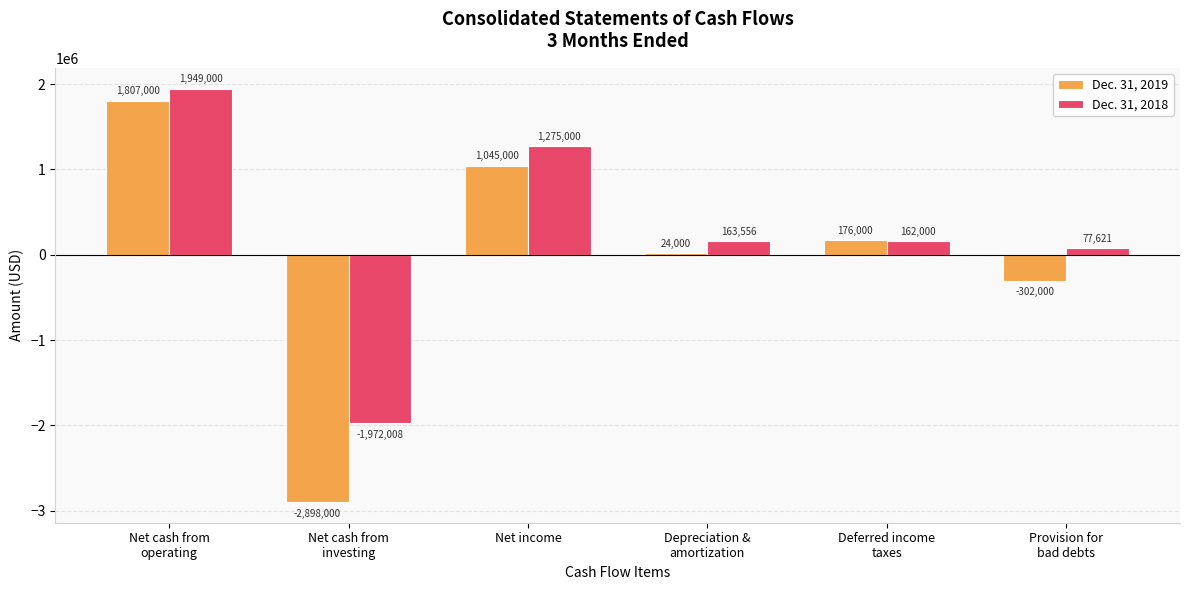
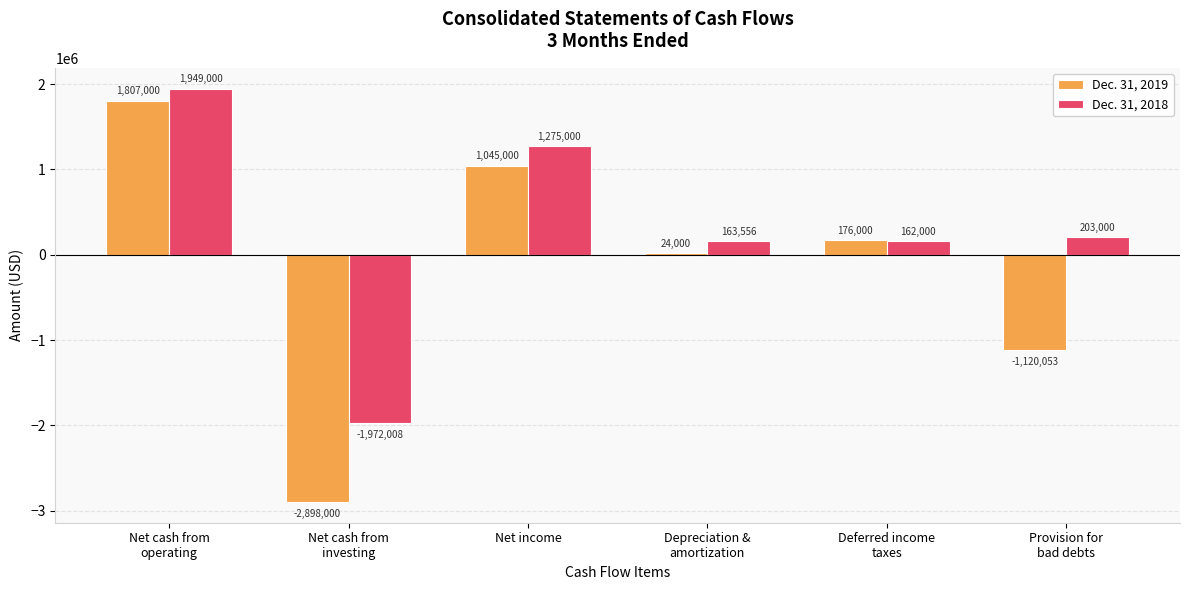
  {
    "Dec. 31, 2019": {
      "Net cash from operating": "1,807,000",
      "Net cash from investing": "-2,898,000",
      "Net income": "1,045,000",
      "Depreciation & amortization": "24,000",
      "Deferred income taxes": "176,000",
-     "Provision for bad debts": "-302,000"
+     "Provision for bad debts": "-1,120,053"
    },
    "Dec. 31, 2018": {
      "Net cash from operating": "1,949,000",
      "Net cash from investing": "-1,972,008",
      "Net income": "1,275,000",
      "Depreciation & amortization": "163,556",
      "Deferred income taxes": "162,000",
-     "Provision for bad debts": "77,621"
+     "Provision for bad debts": "203,000"
    }
  }
